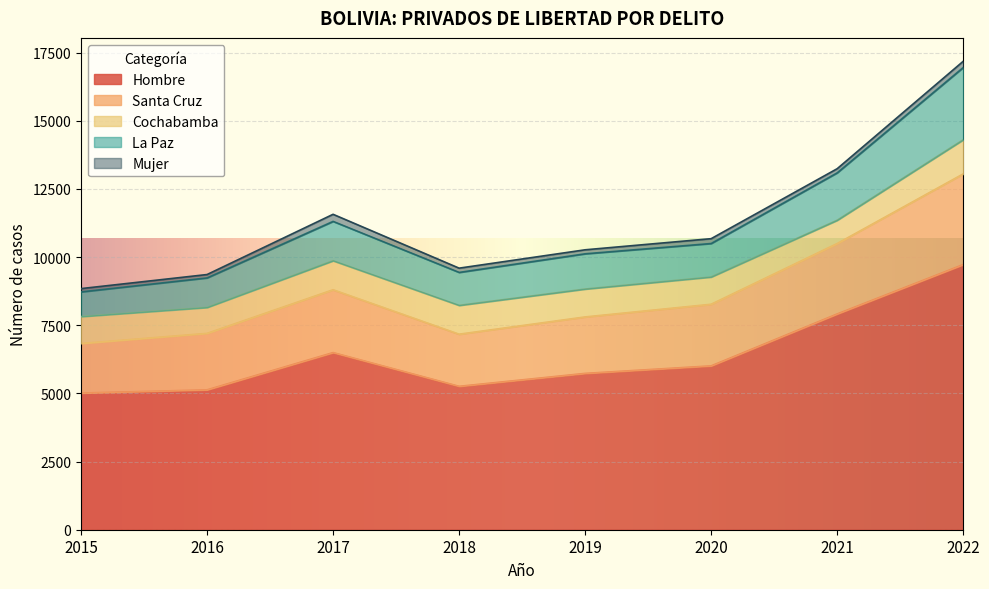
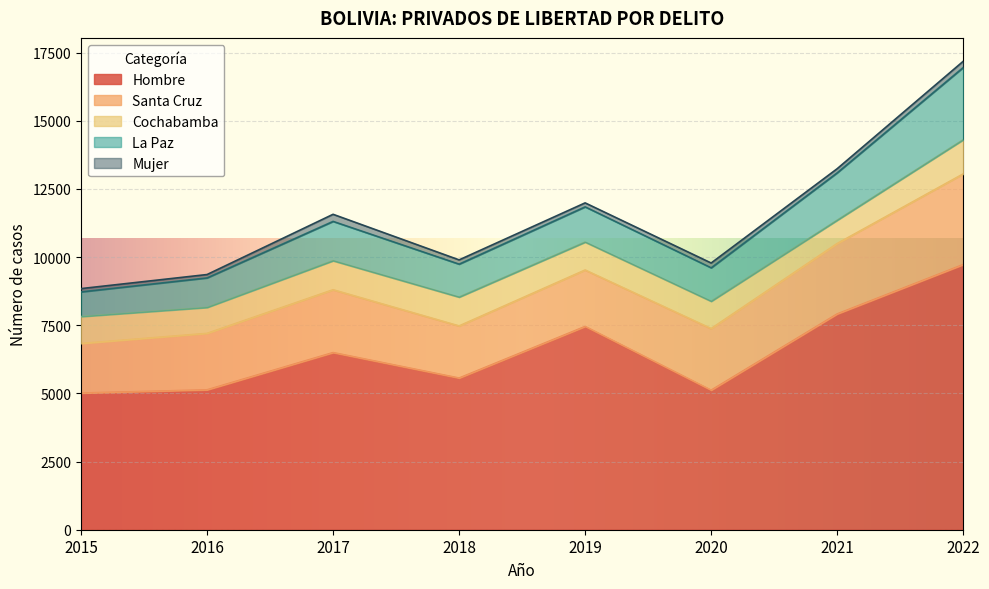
  {
    "Hombre": {
      "2015": 5000,
      "2016": 5100,
      "2017": 6500,
-     "2018": 5300,
-     "2019": 5700,
-     "2020": 6000,
+     "2018": 5600,
+     "2019": 7500,
+     "2020": 5100,
      "2021": 7900,
      "2022": 9700
    }
  }
